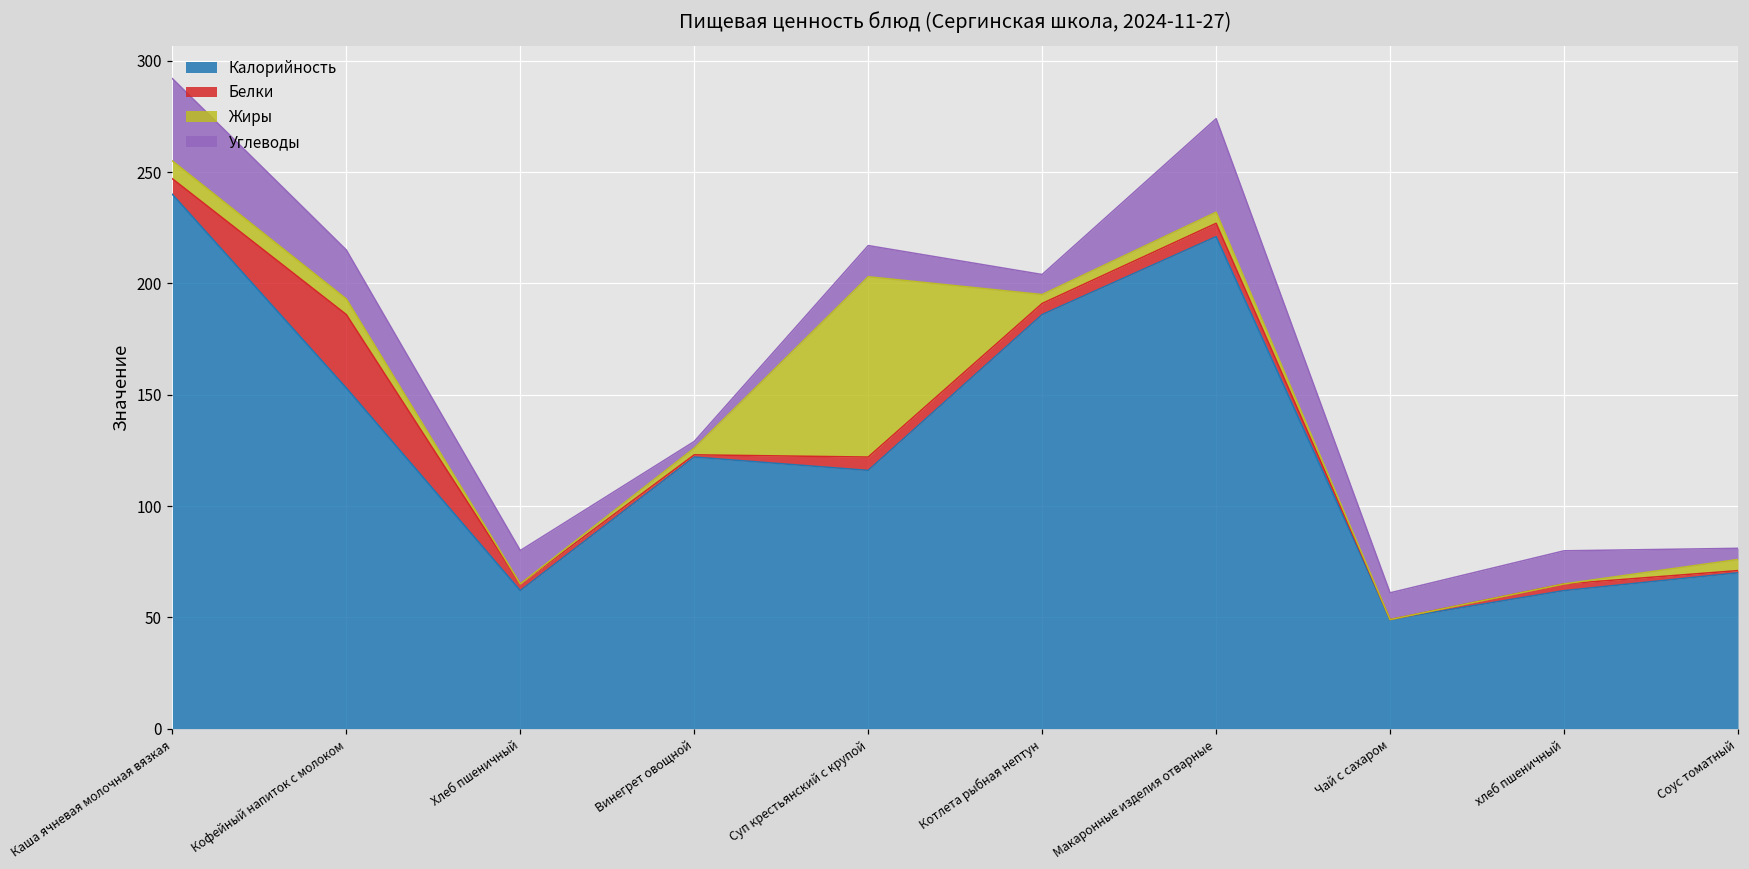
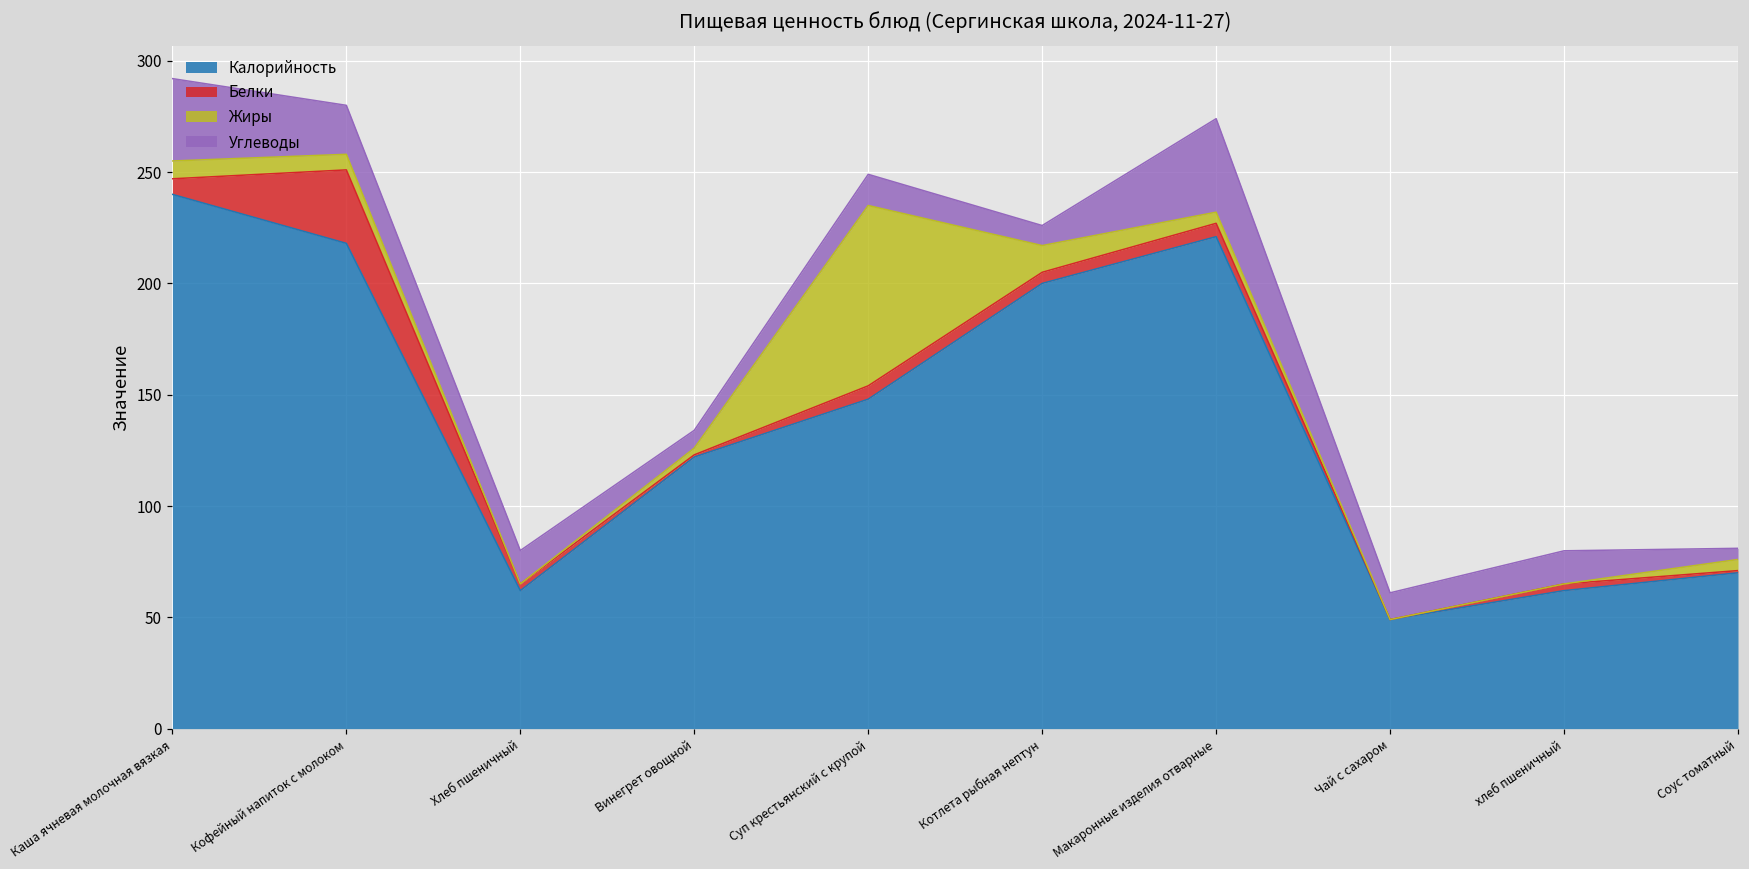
  {
    "Калорийность": {
      "Каша ячневая молочная вязкая": 240,
-     "Кофейный напиток с молоком": 153,
+     "Кофейный напиток с молоком": 218,
      "Хлеб пшеничный": 62,
-     "Суп крестьянский с крупой": 116,
-     "Котлета рыбная нептун": 186,
+     "Суп крестьянский с крупой": 148,
+     "Котлета рыбная нептун": 200,
      "Макаронные изделия отварные": 221,
      "хлеб пшеничный": 62
    },
    "Белки": {
      "Каша ячневая молочная вязкая": 7,
      "Кофейный напиток с молоком": 33,
      "Суп крестьянский с крупой": 6,
      "Котлета рыбная нептун": 5,
      "Макаронные изделия отварные": 6
    },
    "Жиры": {
      "Каша ячневая молочная вязкая": 8,
      "Кофейный напиток с молоком": 7,
      "Винегрет овощной": 3,
      "Суп крестьянский с крупой": 81,
-     "Котлета рыбная нептун": 4,
+     "Котлета рыбная нептун": 12,
      "Макаронные изделия отварные": 5,
      "Соус томатный": 5
    },
    "Углеводы": {
      "Каша ячневая молочная вязкая": 37,
      "Кофейный напиток с молоком": 22,
      "Хлеб пшеничный": 15,
-     "Винегрет овощной": 3,
+     "Винегрет овощной": 8,
      "Суп крестьянский с крупой": 14,
      "Котлета рыбная нептун": 9,
      "Макаронные изделия отварные": 42,
      "Чай с сахаром": 12,
      "хлеб пшеничный": 15,
      "Соус томатный": 5
    }
  }
